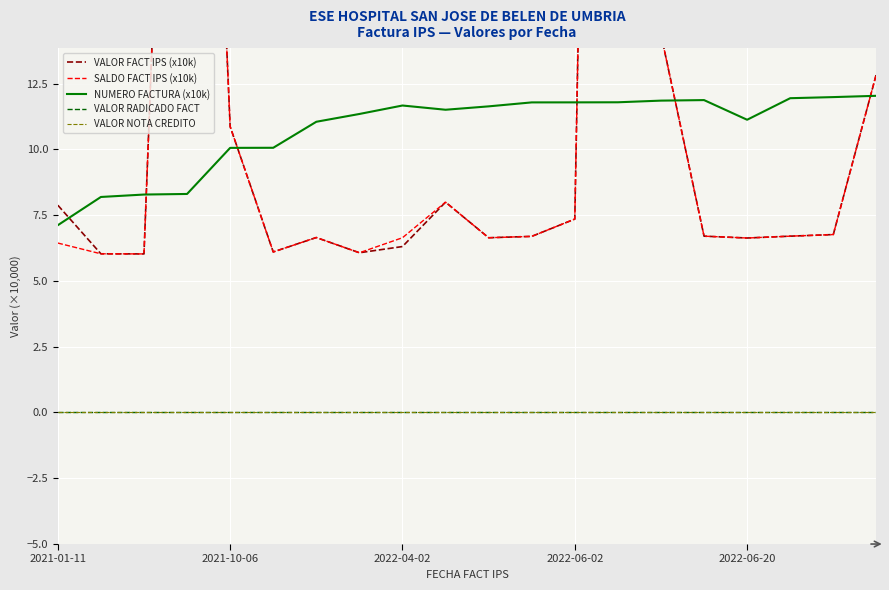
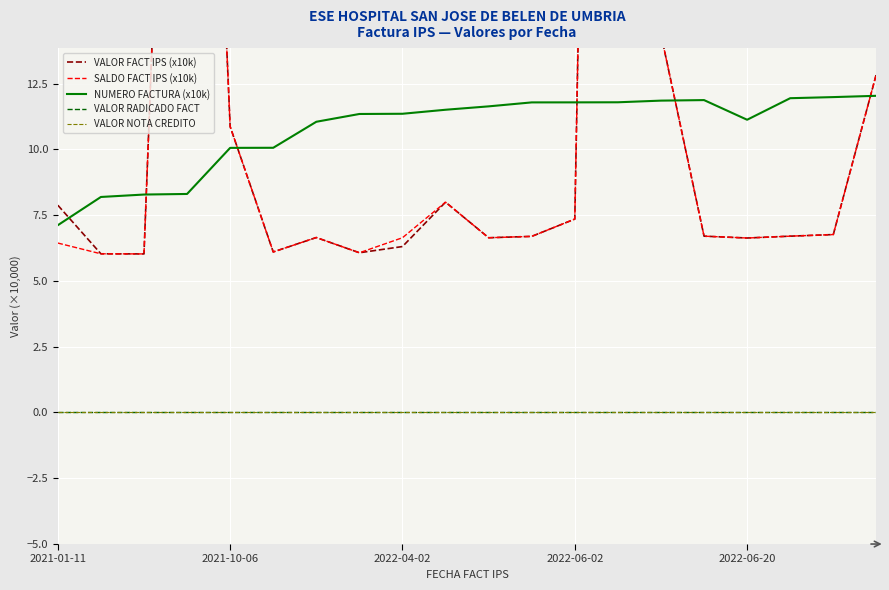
  {
    "VALOR FACT IPS (x10k)": {
      "2021-01-11": 7.9,
      "2022-04-02": 6.3
    },
    "SALDO FACT IPS (x10k)": {
      "2021-01-11": 6.4,
      "2022-04-02": 6.6
    },
    "NUMERO FACTURA (x10k)": {
      "2021-01-11": 7.1,
-     "2022-04-02": 11.7,
+     "2022-04-02": 11.4,
      "2022-06-20": 11.1
    },
    "VALOR NOTA CREDITO": {
      "2021-01-11": 0.0,
      "2022-04-02": 0.0,
      "2022-06-20": 0.0
    }
  }
